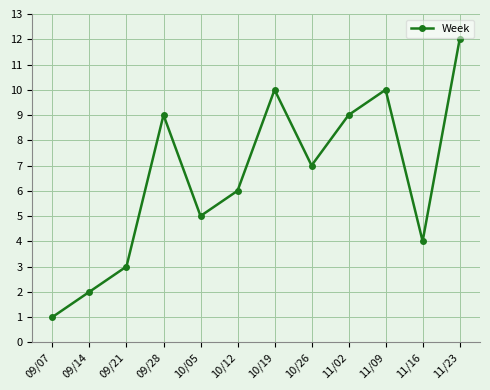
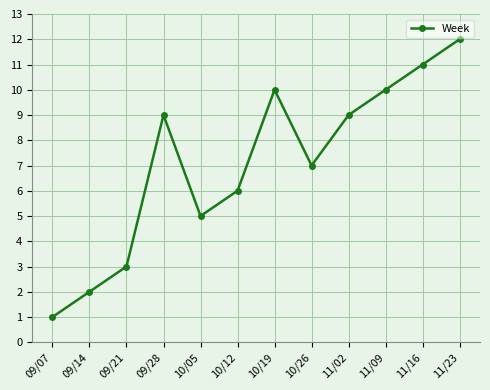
  {
    "09/07": 1,
    "09/14": 2,
    "09/21": 3,
    "09/28": 9,
    "10/05": 5,
    "10/12": 6,
    "10/19": 10,
    "10/26": 7,
    "11/02": 9,
    "11/09": 10,
-   "11/16": 4,
+   "11/16": 11,
    "11/23": 12
  }
